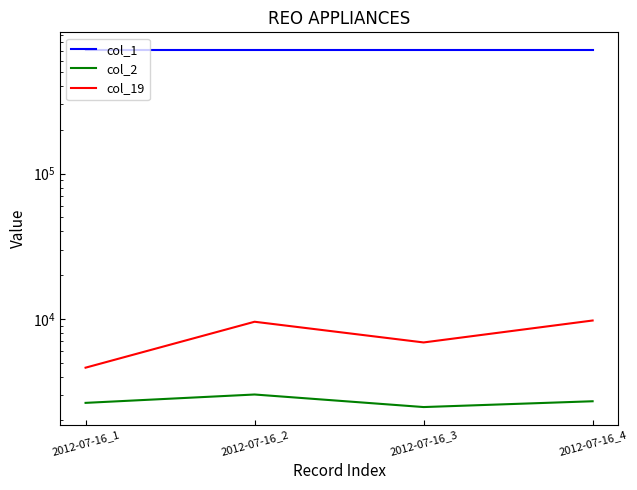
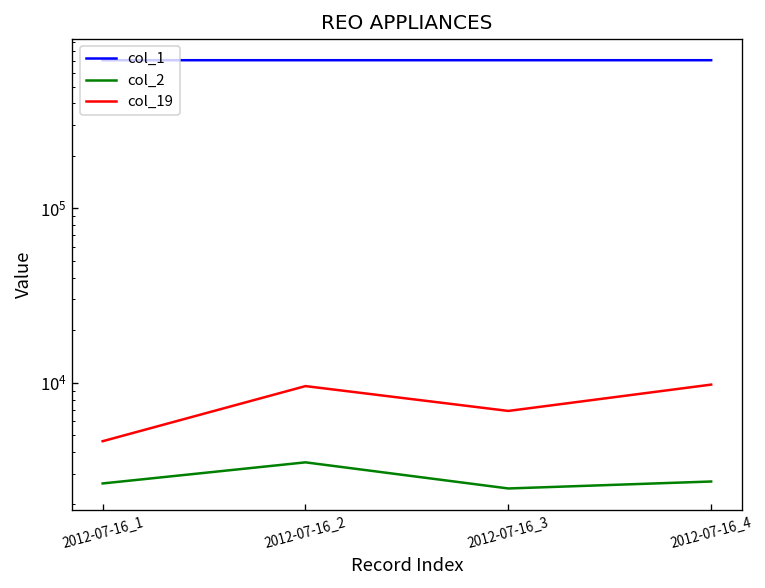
  {
    "col_1": {
      "2012-07-16_2": 700000,
      "2012-07-16_3": 700000,
      "2012-07-16_4": 700000
    },
    "col_2": {
      "2012-07-16_1": 2600,
-     "2012-07-16_2": 3000,
+     "2012-07-16_2": 3500,
      "2012-07-16_3": 2500,
      "2012-07-16_4": 2700
    },
    "col_19": {
      "2012-07-16_1": 4600,
      "2012-07-16_2": 10000,
      "2012-07-16_3": 7000,
      "2012-07-16_4": 10000
    }
  }
